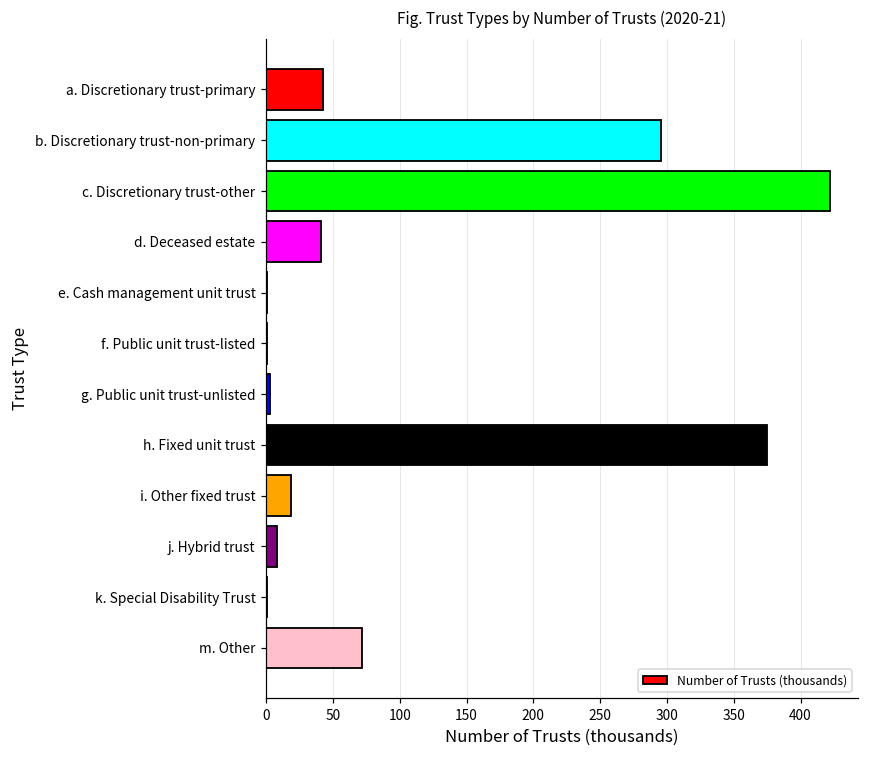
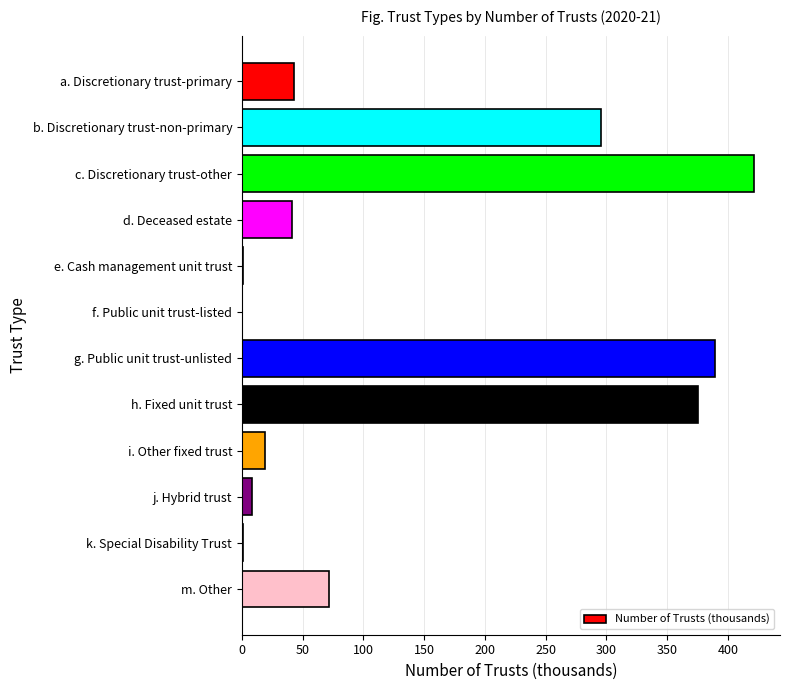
  {
    "a. Discretionary trust-primary": 43,
    "b. Discretionary trust-non-primary": 296,
    "c. Discretionary trust-other": 422,
    "d. Deceased estate": 41,
-   "g. Public unit trust-unlisted": 3,
+   "g. Public unit trust-unlisted": 389,
    "h. Fixed unit trust": 375,
    "i. Other fixed trust": 19,
    "j. Hybrid trust": 8,
    "m. Other": 72
  }
